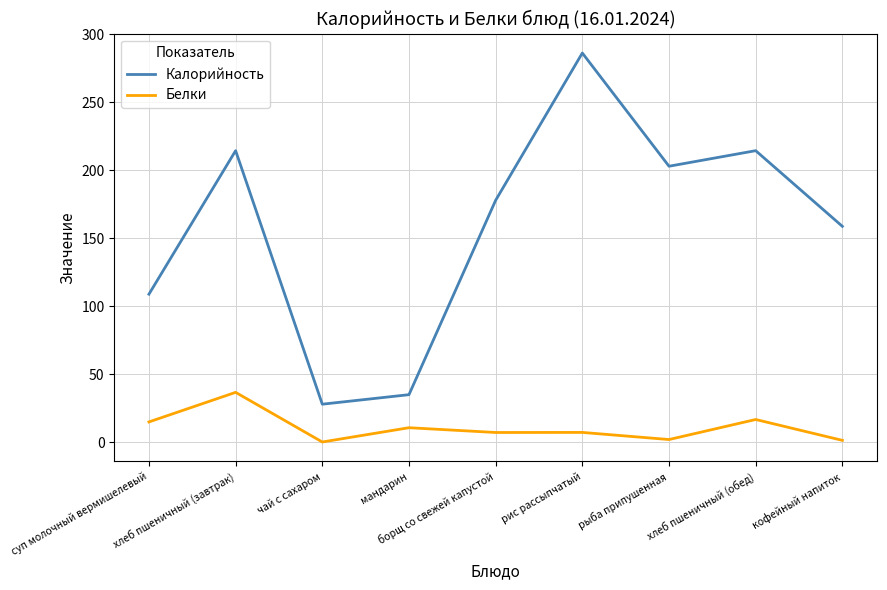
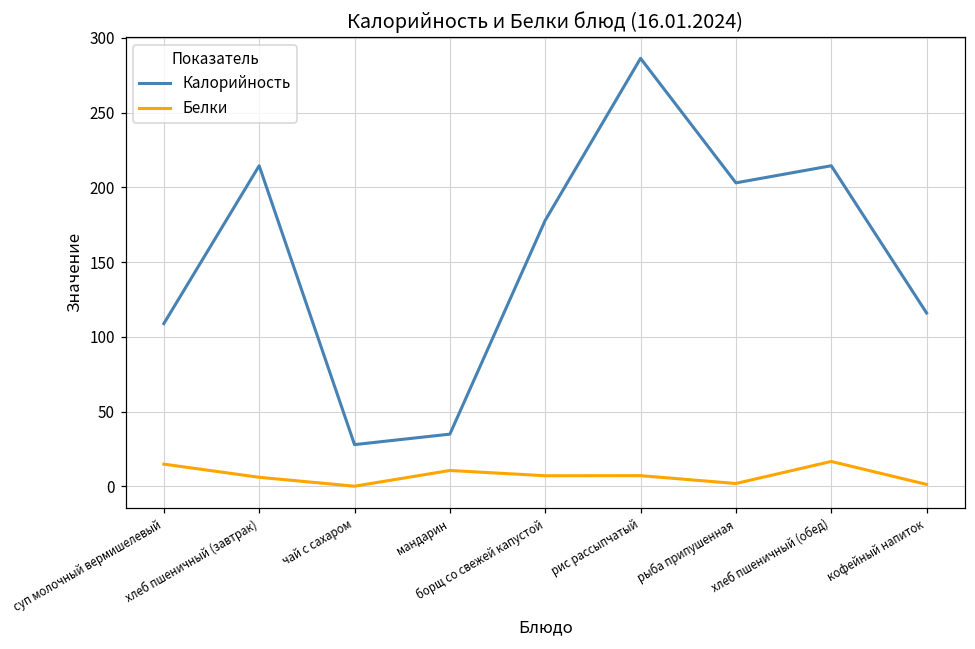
  {
    "Калорийность": {
      "суп молочный вермишелевый": 109,
      "хлеб пшеничный (завтрак)": 214,
      "чай с сахаром": 28,
      "мандарин": 35,
      "борщ со свежей капустой": 178,
      "рис рассыпчатый": 286,
      "рыба припушенная": 203,
      "хлеб пшеничный (обед)": 214,
-     "кофейный напиток": 159
+     "кофейный напиток": 116
    },
    "Белки": {
      "суп молочный вермишелевый": 15,
-     "хлеб пшеничный (завтрак)": 37,
+     "хлеб пшеничный (завтрак)": 6,
      "чай с сахаром": 0,
      "мандарин": 11,
      "борщ со свежей капустой": 7,
      "рис рассыпчатый": 7,
      "рыба припушенная": 2,
      "хлеб пшеничный (обед)": 17,
      "кофейный напиток": 1
    }
  }
